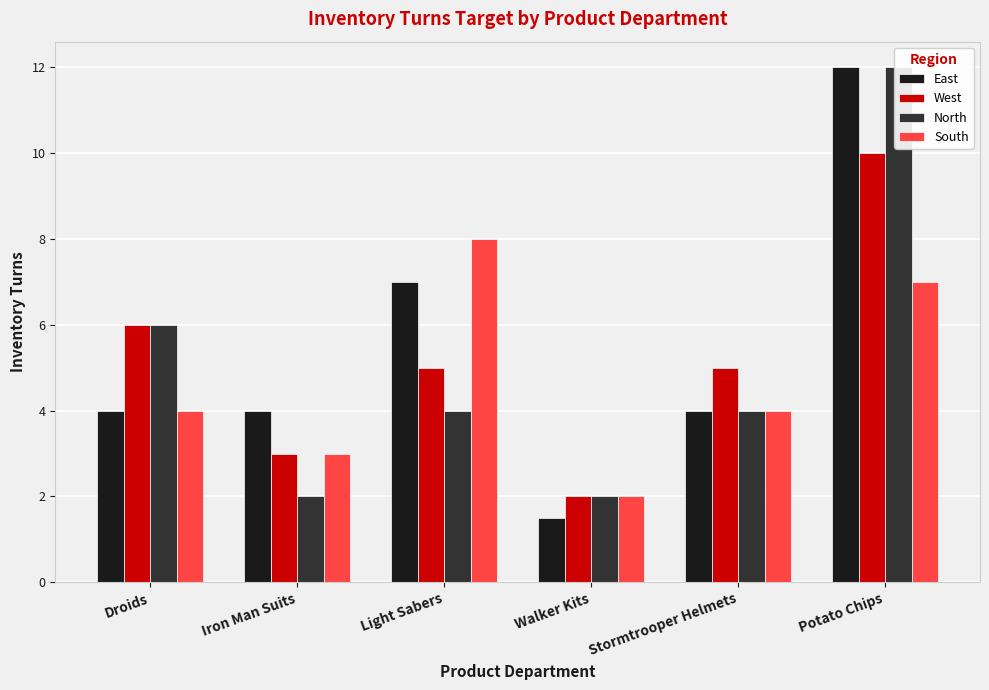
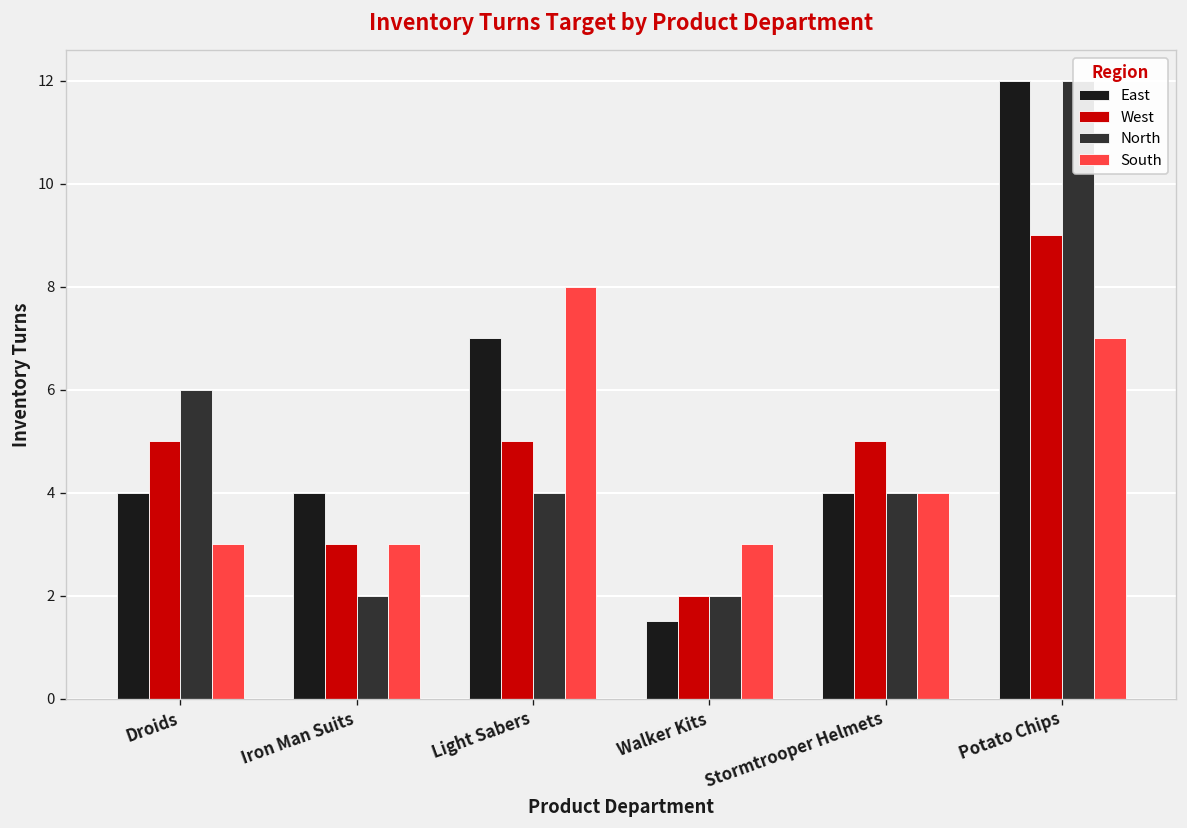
  {
    "West": {
-     "Droids": 6,
+     "Droids": 5,
      "Iron Man Suits": 3,
      "Light Sabers": 5,
      "Walker Kits": 2,
      "Stormtrooper Helmets": 5,
-     "Potato Chips": 10
+     "Potato Chips": 9
    },
    "South": {
-     "Droids": 4,
+     "Droids": 3,
      "Iron Man Suits": 3,
      "Light Sabers": 8,
-     "Walker Kits": 2,
+     "Walker Kits": 3,
      "Stormtrooper Helmets": 4,
      "Potato Chips": 7
    }
  }
